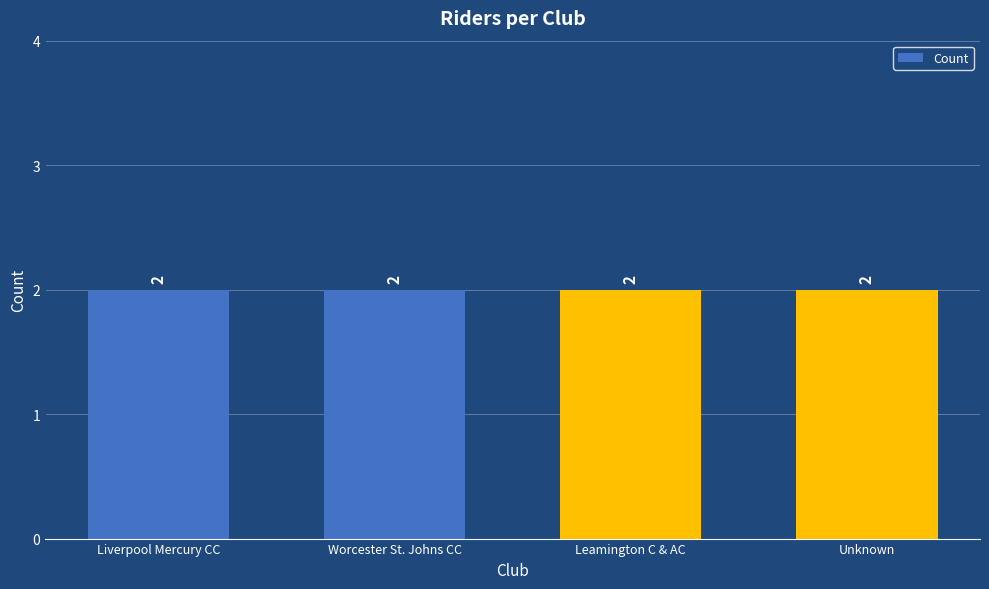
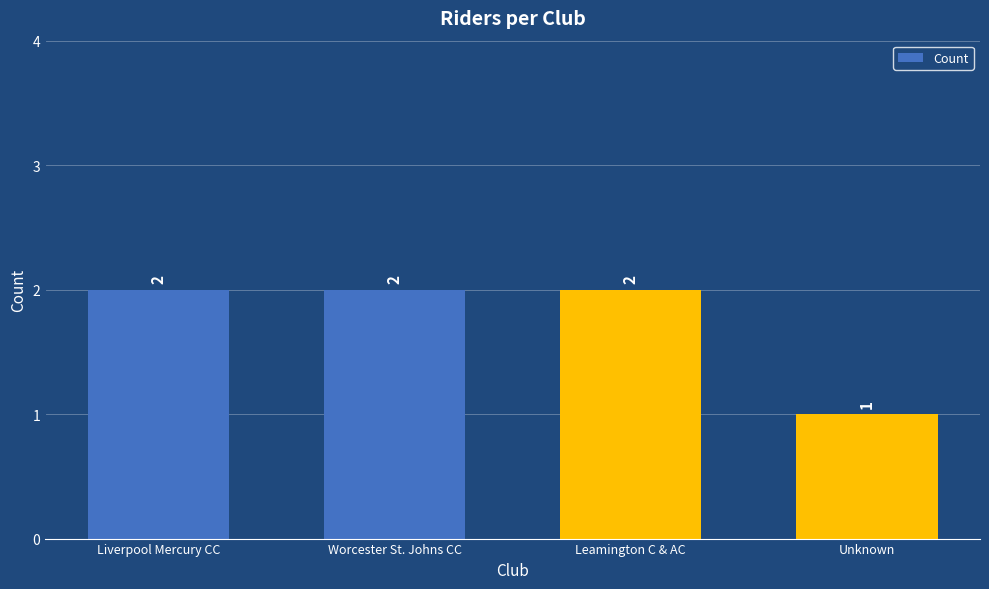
  {
    "Liverpool Mercury CC": 2,
    "Worcester St. Johns CC": 2,
    "Leamington C & AC": 2,
-   "Unknown": 2
+   "Unknown": 1
  }
